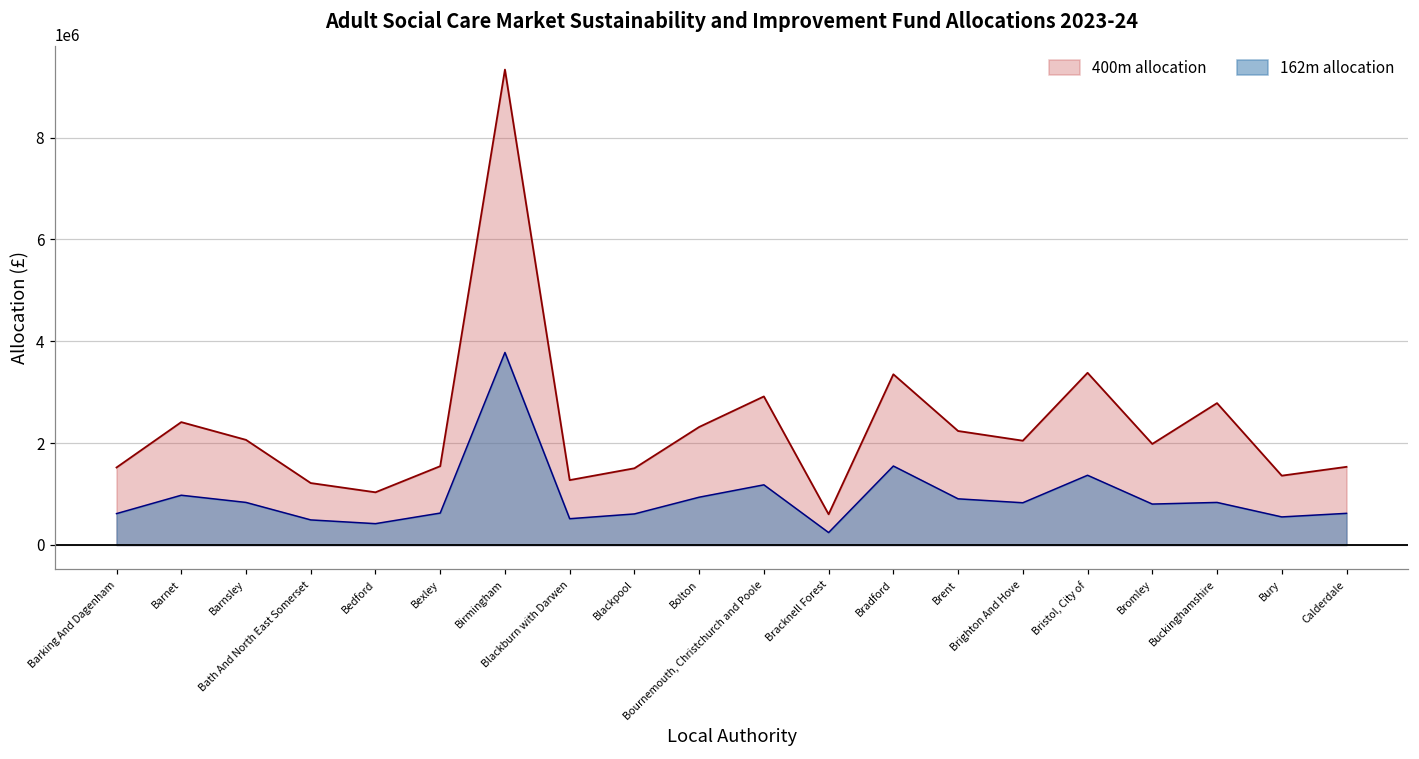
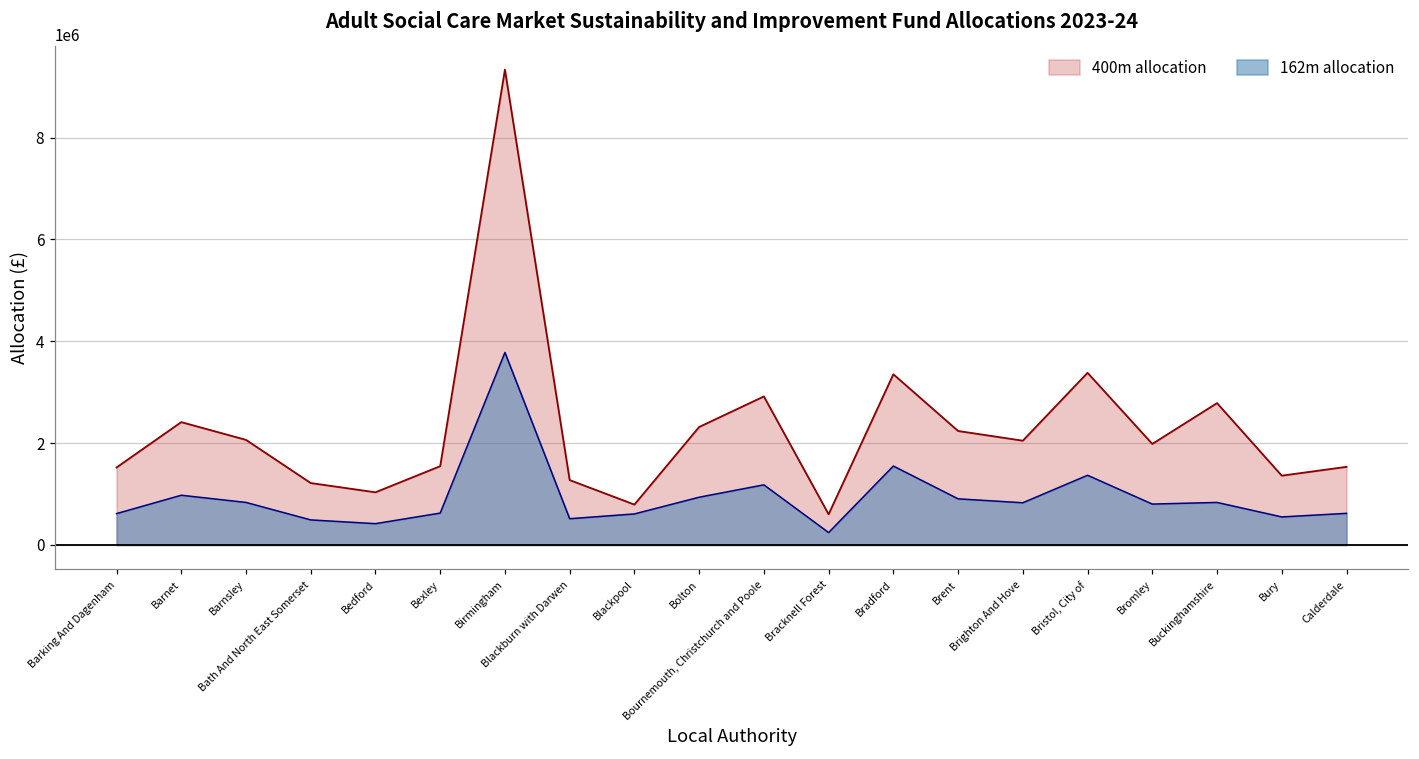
  {
    "400m allocation": {
      "Barking And Dagenham": 1500000,
      "Barnet": 2400000,
      "Barnsley": 2100000,
      "Bath And North East Somerset": 1200000,
      "Bedford": 1000000,
      "Bexley": 1500000,
      "Birmingham": 9300000,
      "Blackburn with Darwen": 1300000,
-     "Blackpool": 1500000,
+     "Blackpool": 800000,
      "Bolton": 2300000,
      "Bournemouth, Christchurch and Poole": 2900000,
      "Bracknell Forest": 600000,
      "Bradford": 3400000,
      "Brent": 2200000,
      "Brighton And Hove": 2000000,
      "Bristol, City of": 3400000,
      "Bromley": 2000000,
      "Buckinghamshire": 2800000,
      "Bury": 1400000,
      "Calderdale": 1500000
    },
    "162m allocation": {
      "Barking And Dagenham": 600000,
      "Barnet": 1000000,
      "Barnsley": 800000,
      "Bath And North East Somerset": 500000,
      "Bedford": 400000,
      "Bexley": 600000,
      "Birmingham": 3800000,
      "Blackburn with Darwen": 500000,
      "Blackpool": 600000,
      "Bolton": 900000,
      "Bournemouth, Christchurch and Poole": 1200000,
      "Bracknell Forest": 200000,
      "Bradford": 1600000,
      "Brent": 900000,
      "Brighton And Hove": 800000,
      "Bristol, City of": 1400000,
      "Bromley": 800000,
      "Buckinghamshire": 800000,
      "Bury": 600000,
      "Calderdale": 600000
    }
  }
